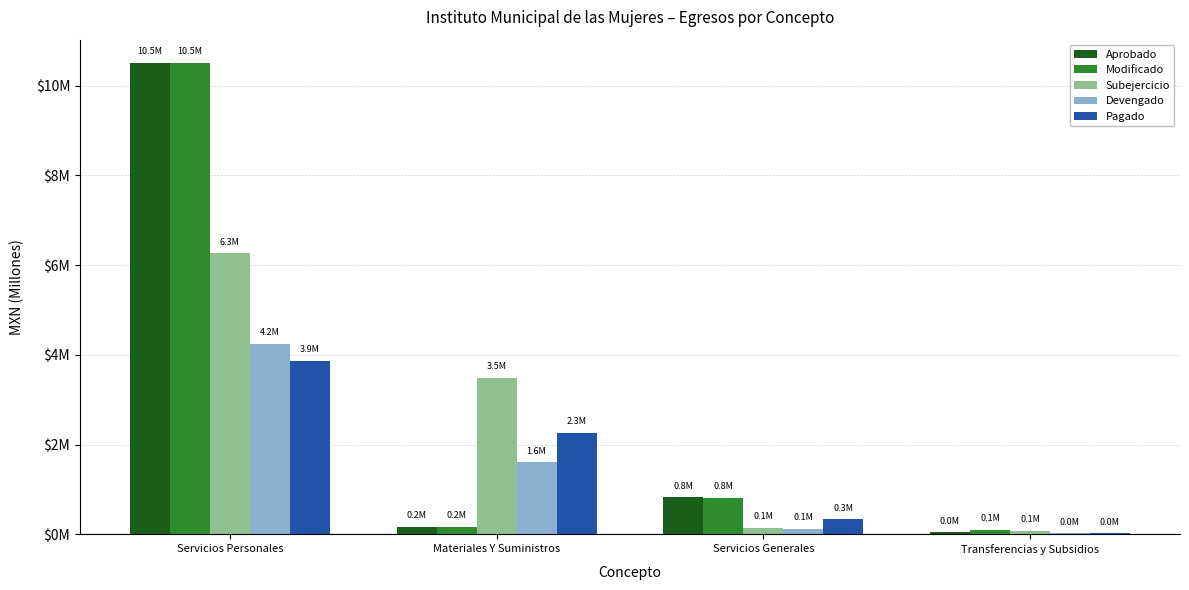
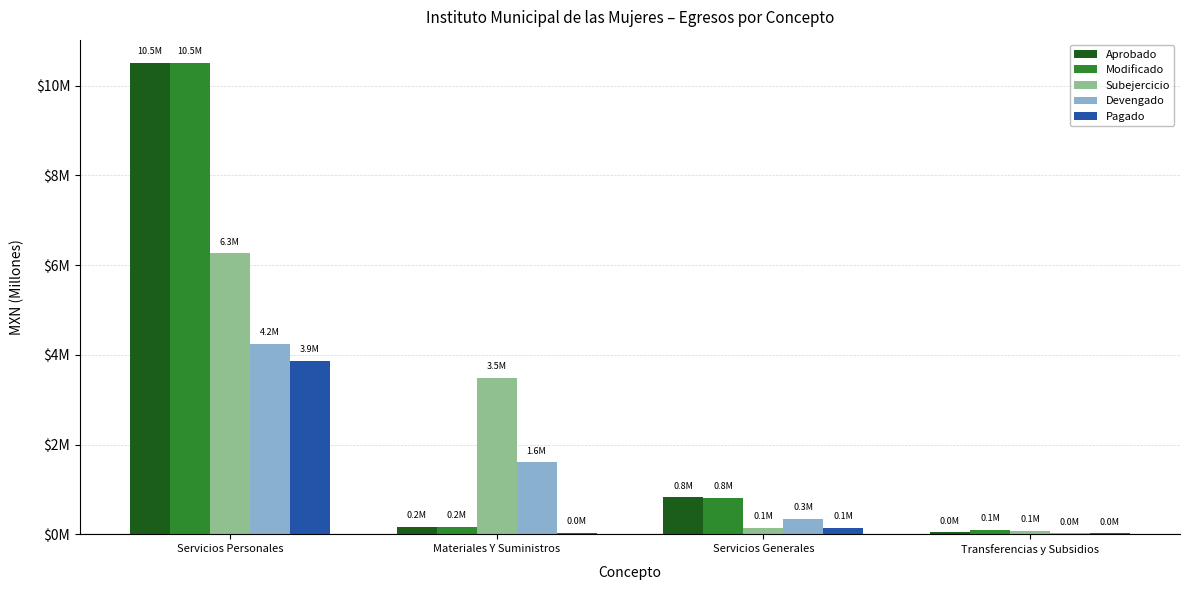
  {
    "Subejercicio": {
      "Servicios Personales": "6.3M",
      "Materiales Y Suministros": "3.5M",
      "Servicios Generales": "0.1M",
      "Transferencias y Subsidios": "0.1M"
    },
    "Devengado": {
      "Servicios Personales": "4.2M",
      "Materiales Y Suministros": "1.6M",
-     "Servicios Generales": "0.1M",
+     "Servicios Generales": "0.3M",
      "Transferencias y Subsidios": "0.0M"
    },
    "Pagado": {
      "Servicios Personales": "3.9M",
-     "Materiales Y Suministros": "2.3M",
-     "Servicios Generales": "0.3M",
+     "Materiales Y Suministros": "0.0M",
+     "Servicios Generales": "0.1M",
      "Transferencias y Subsidios": "0.0M"
    }
  }
